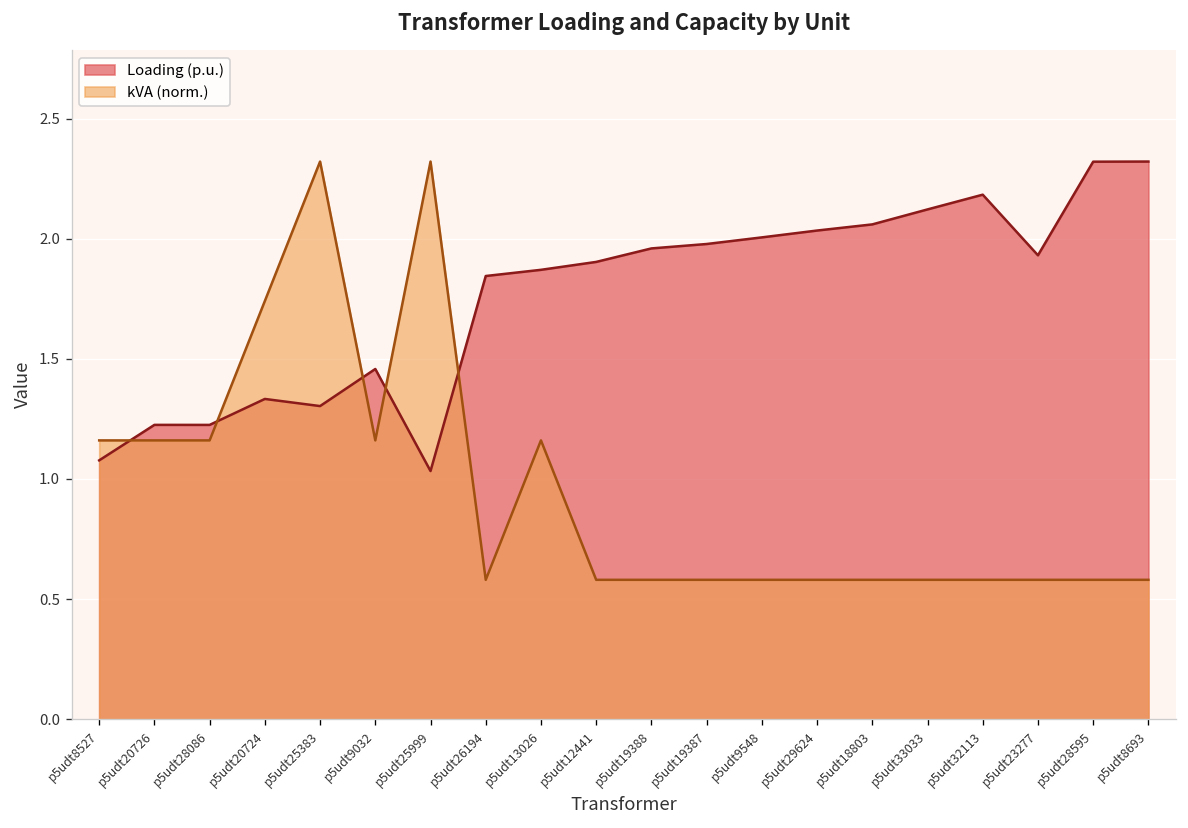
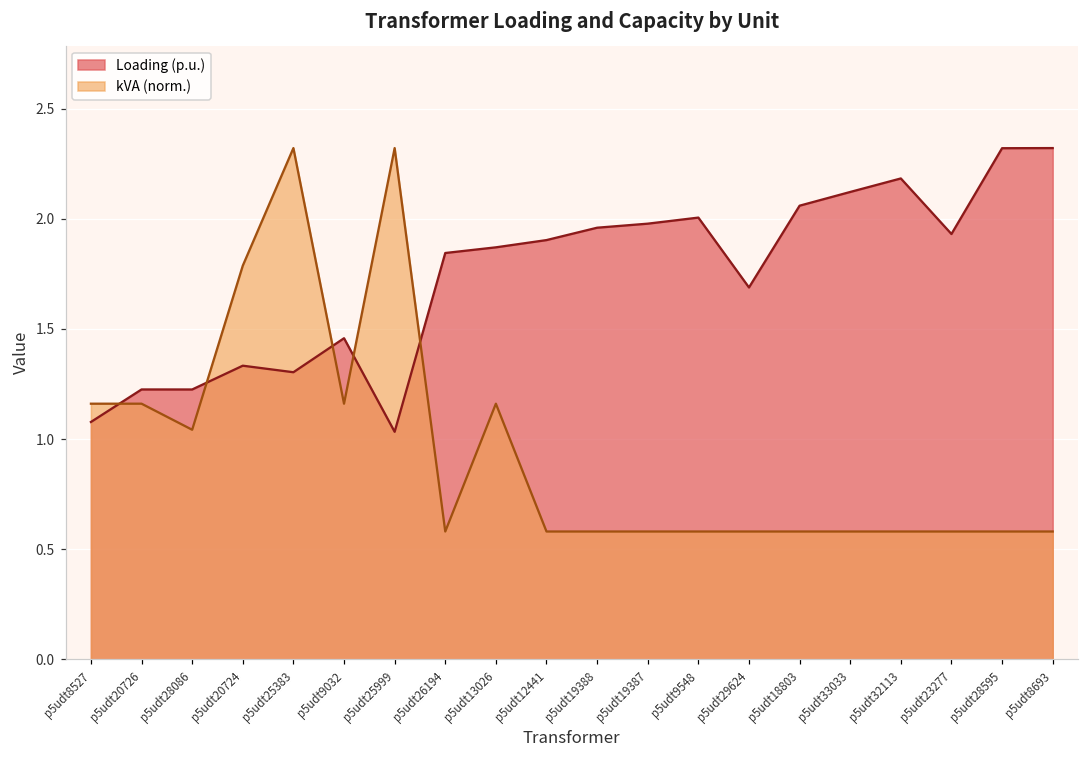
  {
    "Loading (p.u.)": {
      "p5udt8527": 1.08,
      "p5udt20726": 1.23,
      "p5udt28086": 1.23,
      "p5udt20724": 1.33,
      "p5udt25383": 1.30,
      "p5udt9032": 1.46,
      "p5udt25999": 1.03,
      "p5udt26194": 1.84,
      "p5udt13026": 1.87,
      "p5udt12441": 1.90,
      "p5udt19388": 1.96,
      "p5udt19387": 1.98,
      "p5udt9548": 2.01,
-     "p5udt29624": 2.03,
+     "p5udt29624": 1.69,
      "p5udt18803": 2.06,
      "p5udt33033": 2.12,
      "p5udt32113": 2.18,
      "p5udt23277": 1.93,
      "p5udt28595": 2.32,
      "p5udt8693": 2.32
    },
    "kVA (norm.)": {
      "p5udt8527": 1.16,
      "p5udt20726": 1.16,
-     "p5udt28086": 1.16,
-     "p5udt20724": 1.74,
+     "p5udt28086": 1.04,
+     "p5udt20724": 1.79,
      "p5udt25383": 2.32,
      "p5udt9032": 1.16,
      "p5udt25999": 2.32,
      "p5udt26194": 0.58,
      "p5udt13026": 1.16,
      "p5udt12441": 0.58,
      "p5udt19388": 0.58,
      "p5udt19387": 0.58,
      "p5udt9548": 0.58,
      "p5udt29624": 0.58,
      "p5udt18803": 0.58,
      "p5udt33033": 0.58,
      "p5udt32113": 0.58,
      "p5udt23277": 0.58,
      "p5udt28595": 0.58,
      "p5udt8693": 0.58
    }
  }
